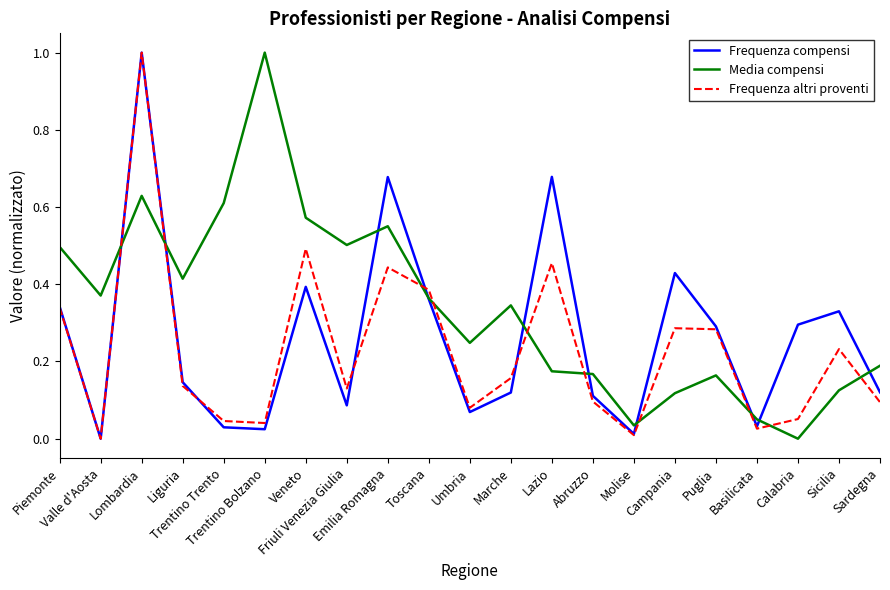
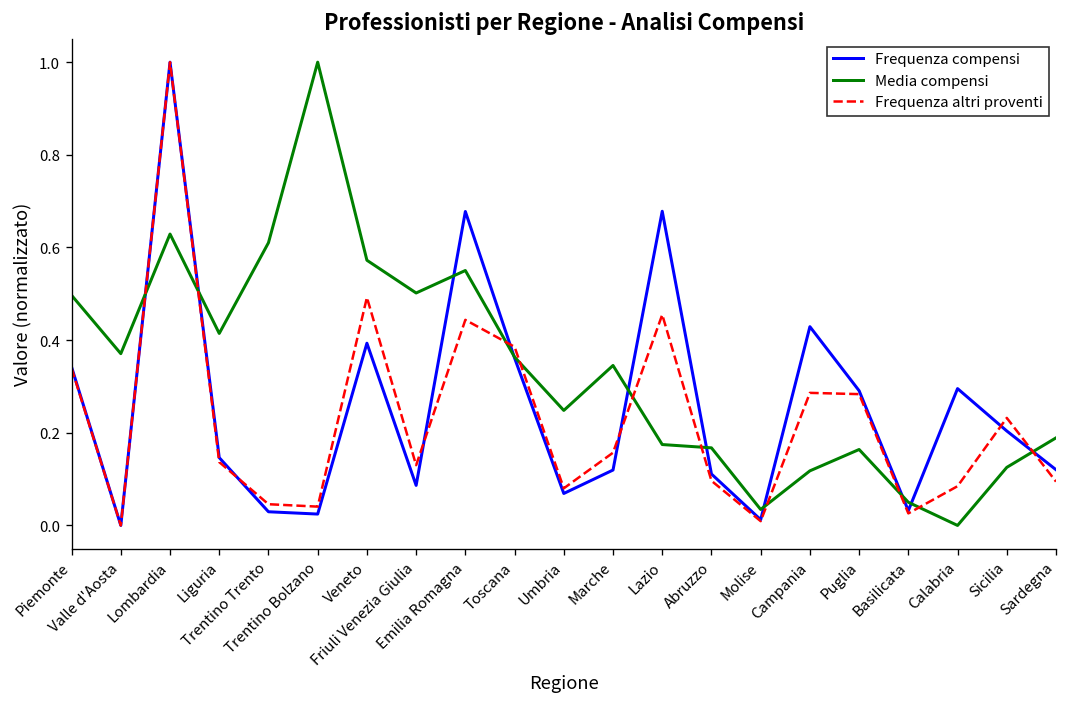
  {
    "Frequenza compensi": {
      "Liguria": 0.15,
      "Trentino Trento": 0.03,
      "Trentino Bolzano": 0.02,
      "Veneto": 0.39,
      "Friuli Venezia Giulia": 0.09,
      "Emilia Romagna": 0.68,
      "Umbria": 0.07,
      "Marche": 0.12,
      "Lazio": 0.68,
      "Abruzzo": 0.11,
      "Campania": 0.43,
      "Puglia": 0.29,
      "Calabria": 0.30,
-     "Sicilia": 0.33,
+     "Sicilia": 0.20,
      "Sardegna": 0.12
    },
    "Media compensi": {
      "Piemonte": 0.50,
      "Valle d'Aosta": 0.37,
      "Lombardia": 0.63,
      "Liguria": 0.41,
      "Trentino Trento": 0.61,
      "Trentino Bolzano": 1.00,
      "Veneto": 0.57,
      "Friuli Venezia Giulia": 0.50,
      "Emilia Romagna": 0.55,
      "Umbria": 0.25,
      "Marche": 0.35,
      "Lazio": 0.17,
      "Abruzzo": 0.17,
      "Molise": 0.03,
      "Campania": 0.12,
      "Puglia": 0.16,
      "Basilicata": 0.05,
      "Calabria": 0.00,
      "Sicilia": 0.13,
      "Sardegna": 0.19
    },
    "Frequenza altri proventi": {
      "Liguria": 0.14,
      "Trentino Trento": 0.05,
      "Trentino Bolzano": 0.04,
      "Veneto": 0.49,
      "Friuli Venezia Giulia": 0.13,
      "Emilia Romagna": 0.44,
      "Toscana": 0.39,
      "Umbria": 0.08,
      "Marche": 0.16,
      "Lazio": 0.45,
      "Abruzzo": 0.10,
      "Campania": 0.29,
      "Puglia": 0.28,
-     "Calabria": 0.05,
+     "Calabria": 0.08,
      "Sicilia": 0.23,
      "Sardegna": 0.09
    }
  }
